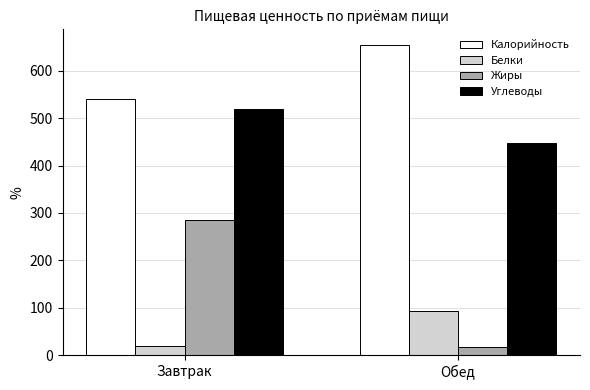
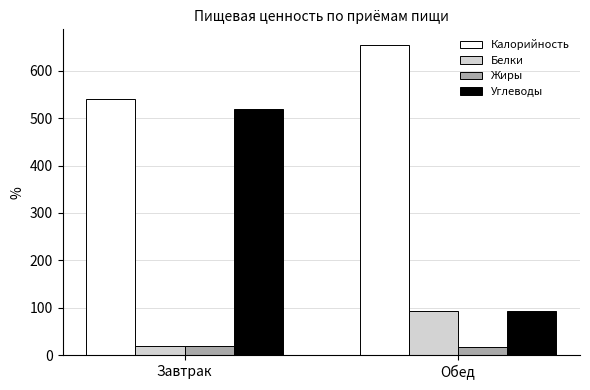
  {
    "Калорийность": {
      "Завтрак": 540,
      "Обед": 650
    },
    "Белки": {
      "Завтрак": 20,
      "Обед": 90
    },
    "Жиры": {
-     "Завтрак": 290,
+     "Завтрак": 20,
      "Обед": 20
    },
    "Углеводы": {
      "Завтрак": 520,
-     "Обед": 450
+     "Обед": 90
    }
  }
